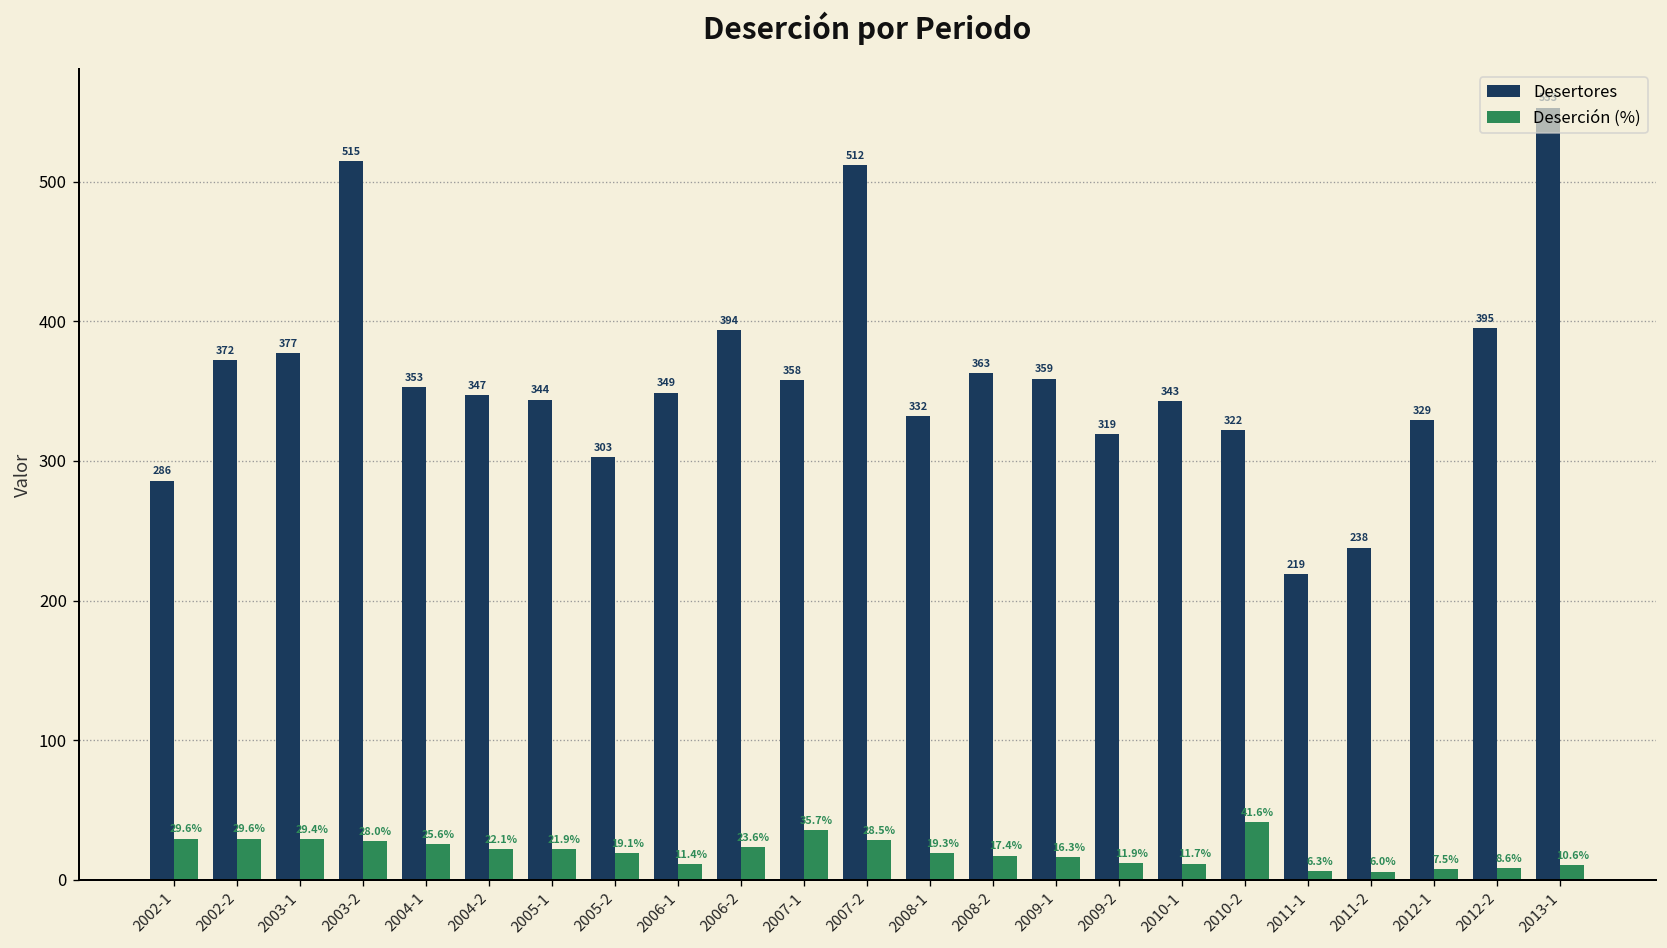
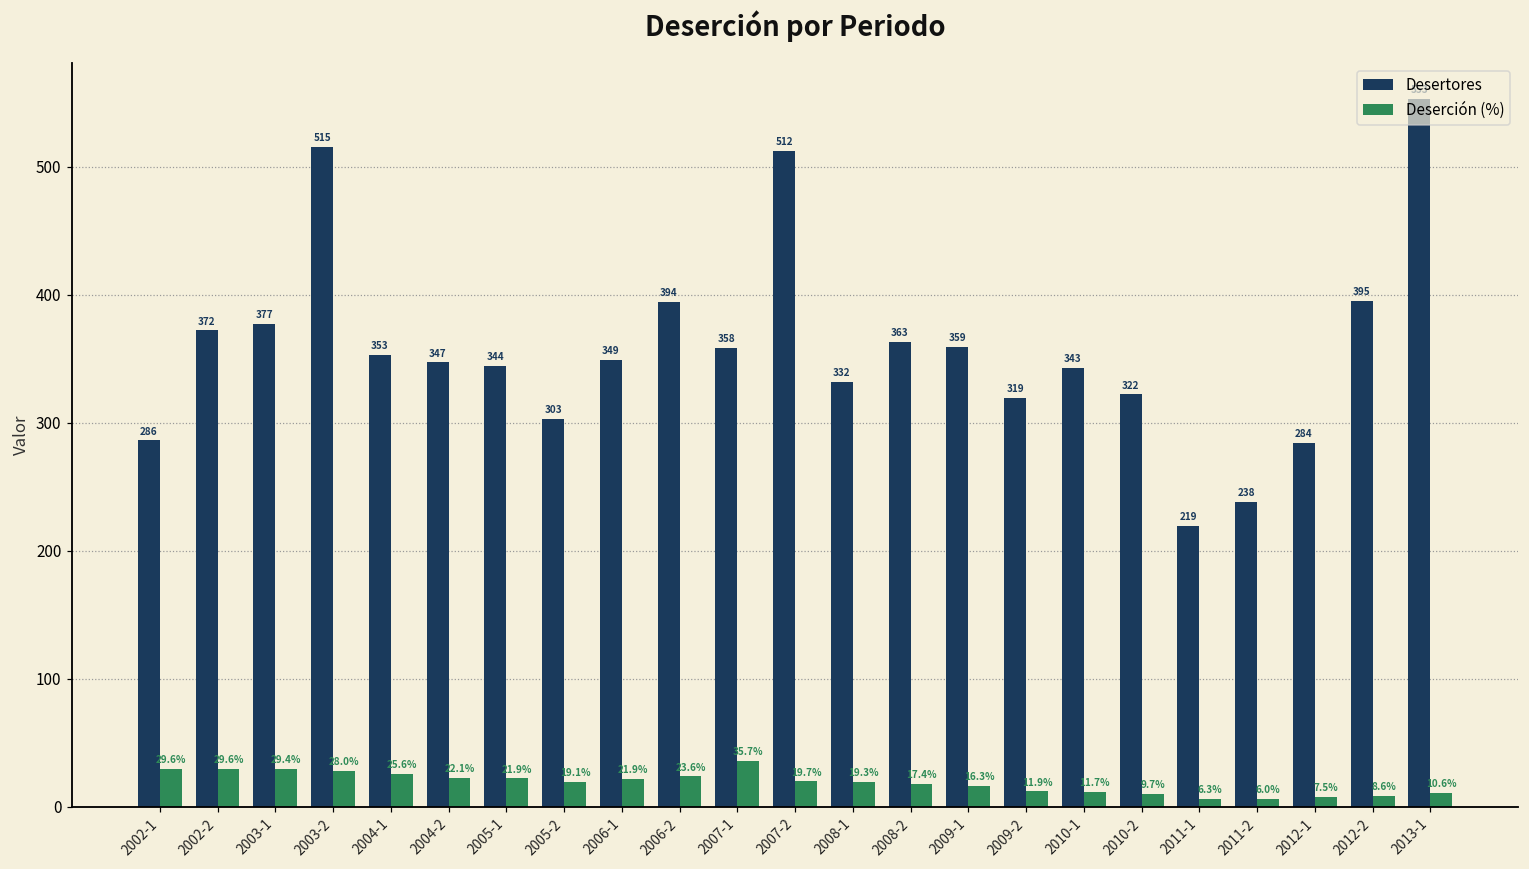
  {
    "Desertores": {
      "2002-1": "286",
      "2002-2": "372",
      "2003-1": "377",
      "2003-2": "515",
      "2004-1": "353",
      "2004-2": "347",
      "2005-1": "344",
      "2005-2": "303",
      "2006-1": "349",
      "2006-2": "394",
      "2007-1": "358",
      "2007-2": "512",
      "2008-1": "332",
      "2008-2": "363",
      "2009-1": "359",
      "2009-2": "319",
      "2010-1": "343",
      "2010-2": "322",
      "2011-1": "219",
      "2011-2": "238",
-     "2012-1": "329",
+     "2012-1": "284",
      "2012-2": "395"
    },
    "Deserción (%)": {
      "2002-1": "29.6%",
      "2002-2": "29.6%",
      "2003-1": "29.4%",
      "2003-2": "28.0%",
      "2004-1": "25.6%",
      "2004-2": "22.1%",
      "2005-1": "21.9%",
      "2005-2": "19.1%",
-     "2006-1": "11.4%",
+     "2006-1": "21.9%",
      "2006-2": "23.6%",
      "2007-1": "35.7%",
-     "2007-2": "28.5%",
+     "2007-2": "19.7%",
      "2008-1": "19.3%",
      "2008-2": "17.4%",
      "2009-1": "16.3%",
      "2009-2": "11.9%",
      "2010-1": "11.7%",
-     "2010-2": "41.6%",
+     "2010-2": "9.7%",
      "2011-1": "6.3%",
      "2011-2": "6.0%",
      "2012-1": "7.5%",
      "2012-2": "8.6%",
      "2013-1": "10.6%"
    }
  }
